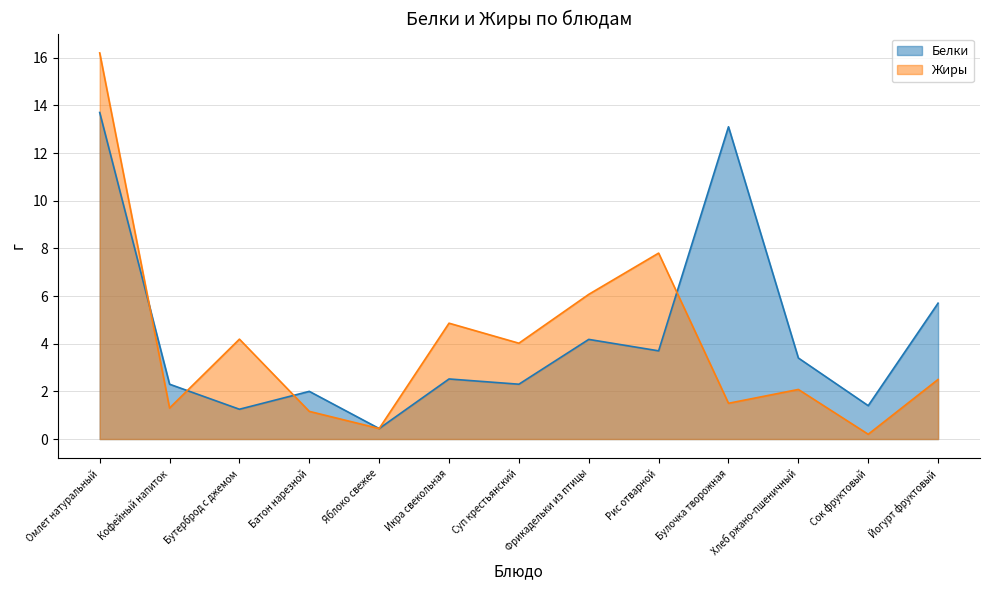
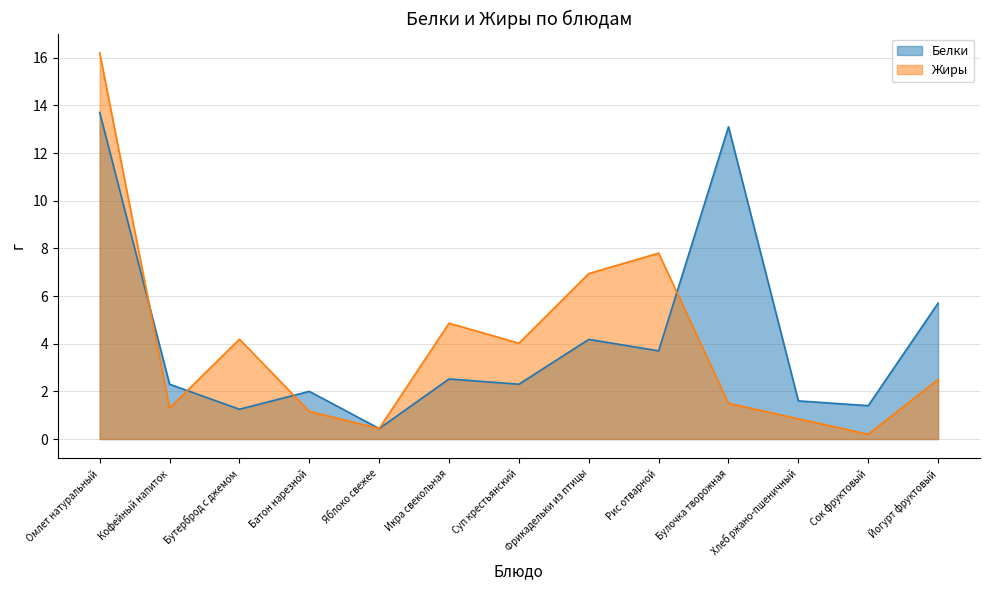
  {
    "Белки": {
      "Омлет натуральный": 13.7,
      "Кофейный напиток": 2.3,
      "Бутерброд с джемом": 1.3,
      "Батон нарезной": 2.0,
      "Икра свекольная": 2.5,
      "Суп крестьянский": 2.3,
      "Фрикадельки из птицы": 4.2,
      "Рис отварной": 3.7,
      "Булочка творожная": 13.1,
-     "Хлеб ржано-пшеничный": 3.4,
+     "Хлеб ржано-пшеничный": 1.6,
      "Сок фруктовый": 1.4,
      "Йогурт фруктовый": 5.7
    },
    "Жиры": {
      "Омлет натуральный": 16.2,
      "Кофейный напиток": 1.3,
      "Бутерброд с джемом": 4.2,
      "Батон нарезной": 1.2,
      "Икра свекольная": 4.9,
      "Суп крестьянский": 4.0,
-     "Фрикадельки из птицы": 6.1,
+     "Фрикадельки из птицы": 6.9,
      "Рис отварной": 7.8,
      "Булочка творожная": 1.5,
-     "Хлеб ржано-пшеничный": 2.1,
+     "Хлеб ржано-пшеничный": 0.9,
      "Сок фруктовый": 0.2,
      "Йогурт фруктовый": 2.5
    }
  }
